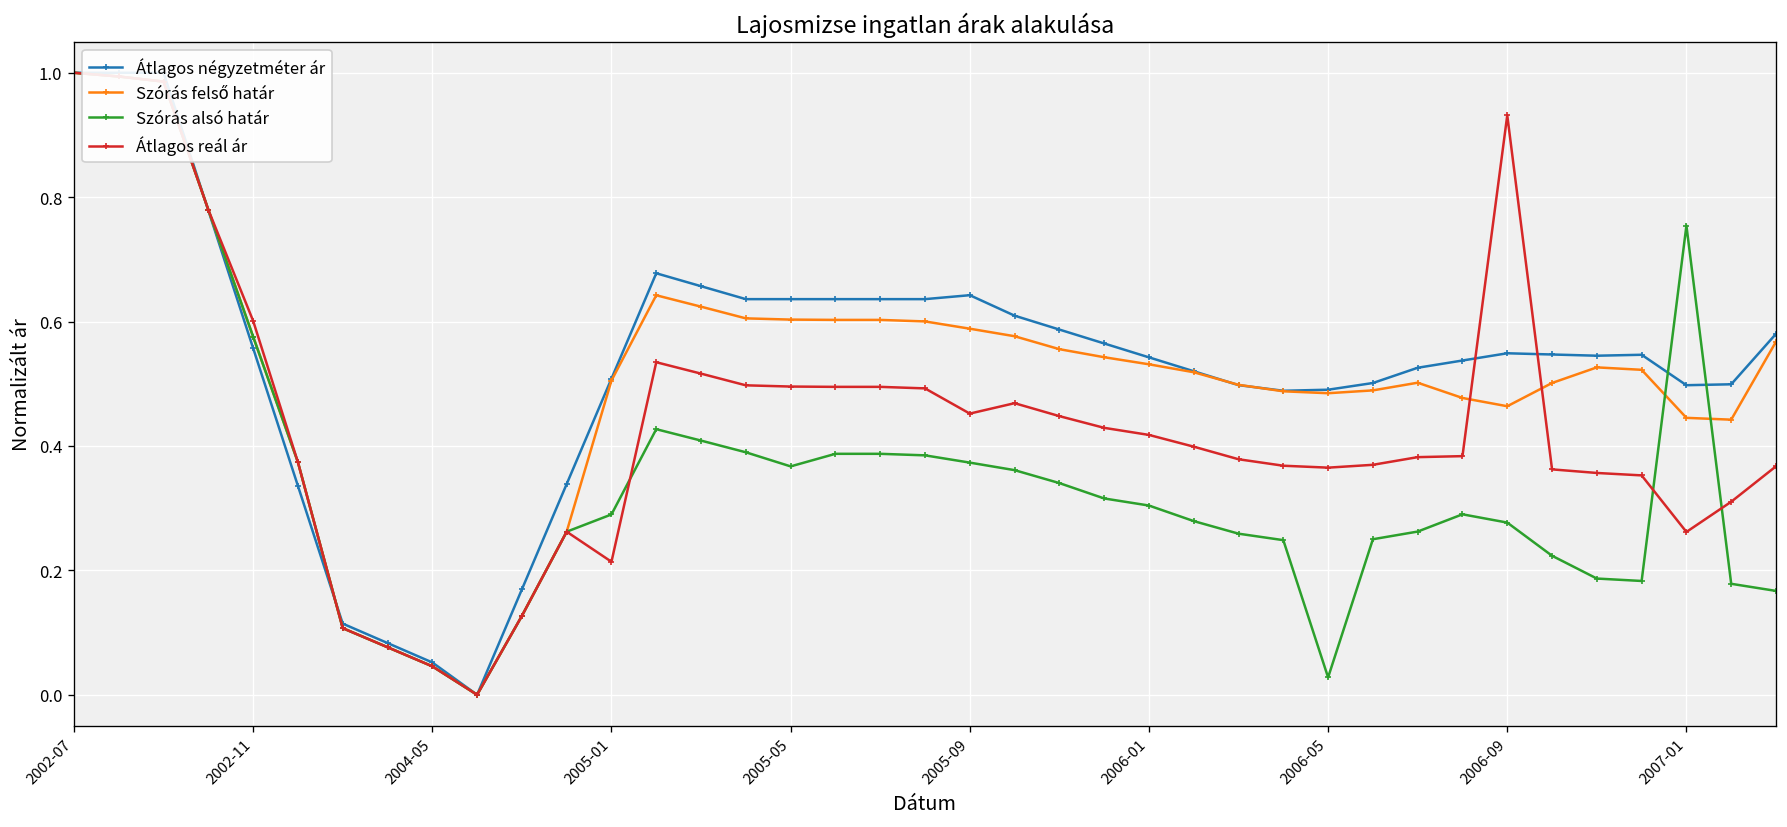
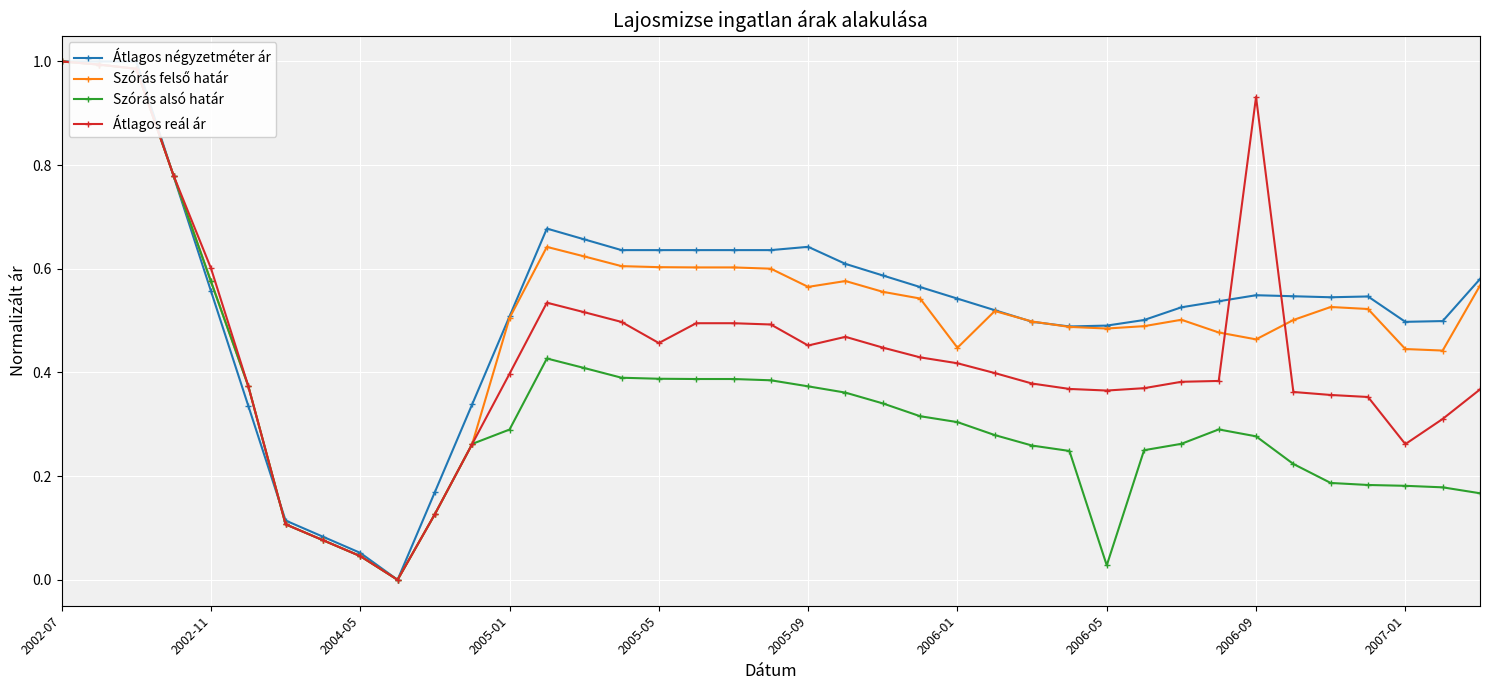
  {
    "Átlagos négyzetméter ár": {
      "2002-11": 0.56,
      "2004-05": 0.05,
      "2005-05": 0.64,
      "2005-09": 0.64,
      "2006-01": 0.54,
      "2006-05": 0.49,
      "2006-09": 0.55,
      "2007-01": 0.50
    },
    "Szórás felső határ": {
      "2005-05": 0.60,
-     "2005-09": 0.59,
-     "2006-01": 0.53,
+     "2005-09": 0.57,
+     "2006-01": 0.45,
      "2006-05": 0.48,
      "2006-09": 0.46,
      "2007-01": 0.45
    },
    "Szórás alsó határ": {
      "2005-01": 0.29,
-     "2005-05": 0.37,
+     "2005-05": 0.39,
      "2005-09": 0.37,
      "2006-01": 0.30,
      "2006-05": 0.03,
      "2006-09": 0.28,
-     "2007-01": 0.75
+     "2007-01": 0.18
    },
    "Átlagos reál ár": {
      "2002-11": 0.60,
-     "2005-01": 0.21,
-     "2005-05": 0.50,
+     "2005-01": 0.40,
+     "2005-05": 0.46,
      "2005-09": 0.45,
      "2006-01": 0.42,
      "2006-05": 0.37,
      "2006-09": 0.93,
      "2007-01": 0.26
    }
  }
